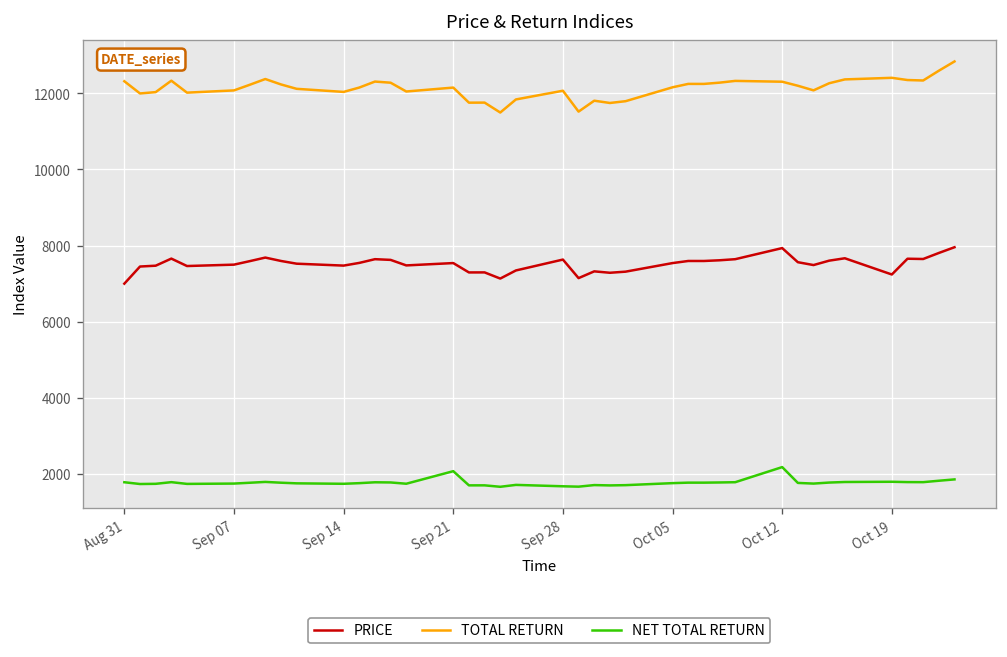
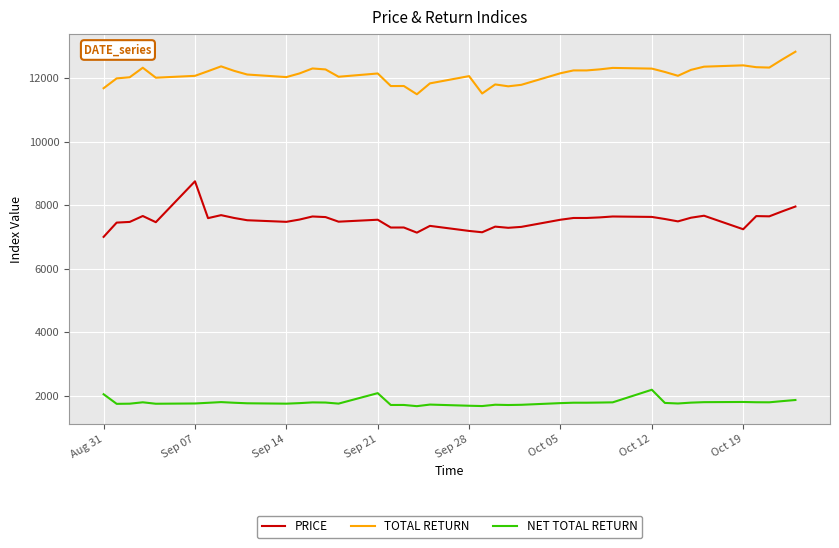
  {
    "PRICE": {
      "Aug 31": 7000,
-     "Sep 07": 7500,
+     "Sep 07": 8800,
      "Sep 14": 7500,
      "Sep 21": 7500,
-     "Sep 28": 7600,
+     "Sep 28": 7200,
      "Oct 05": 7500,
-     "Oct 12": 7900,
+     "Oct 12": 7600,
      "Oct 19": 7200
    },
    "TOTAL RETURN": {
-     "Aug 31": 12300,
+     "Aug 31": 11700,
      "Sep 07": 12100,
      "Sep 14": 12000,
      "Sep 21": 12100,
      "Sep 28": 12100,
      "Oct 05": 12200,
      "Oct 12": 12300,
      "Oct 19": 12400
    },
    "NET TOTAL RETURN": {
-     "Aug 31": 1800,
+     "Aug 31": 2000,
      "Sep 07": 1700,
      "Sep 14": 1700,
      "Sep 21": 2100,
      "Sep 28": 1700,
      "Oct 05": 1800,
      "Oct 12": 2200,
      "Oct 19": 1800
    }
  }
